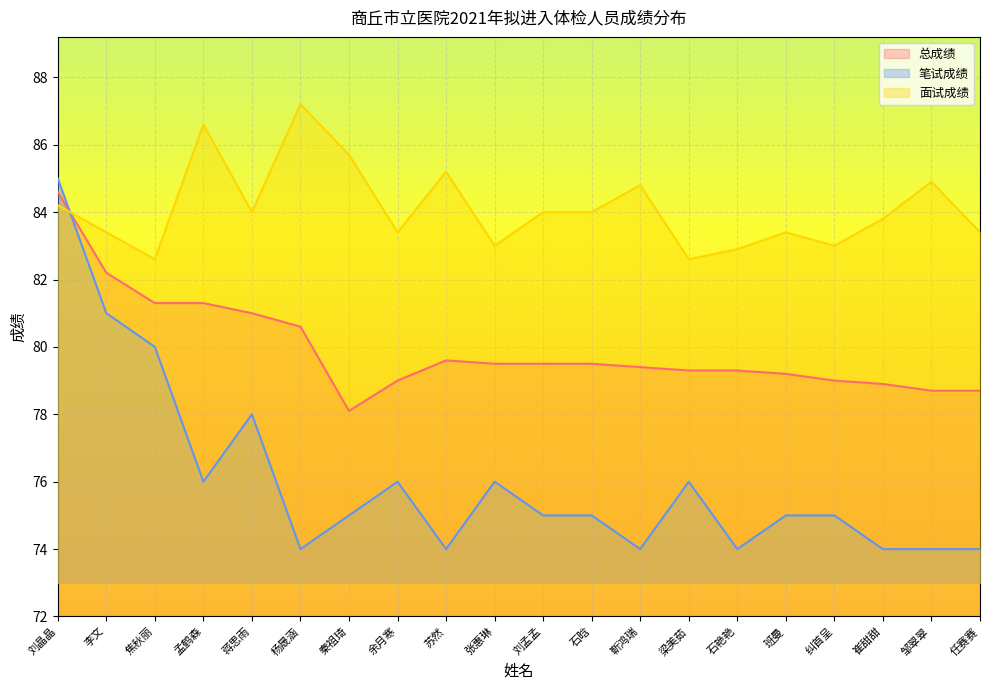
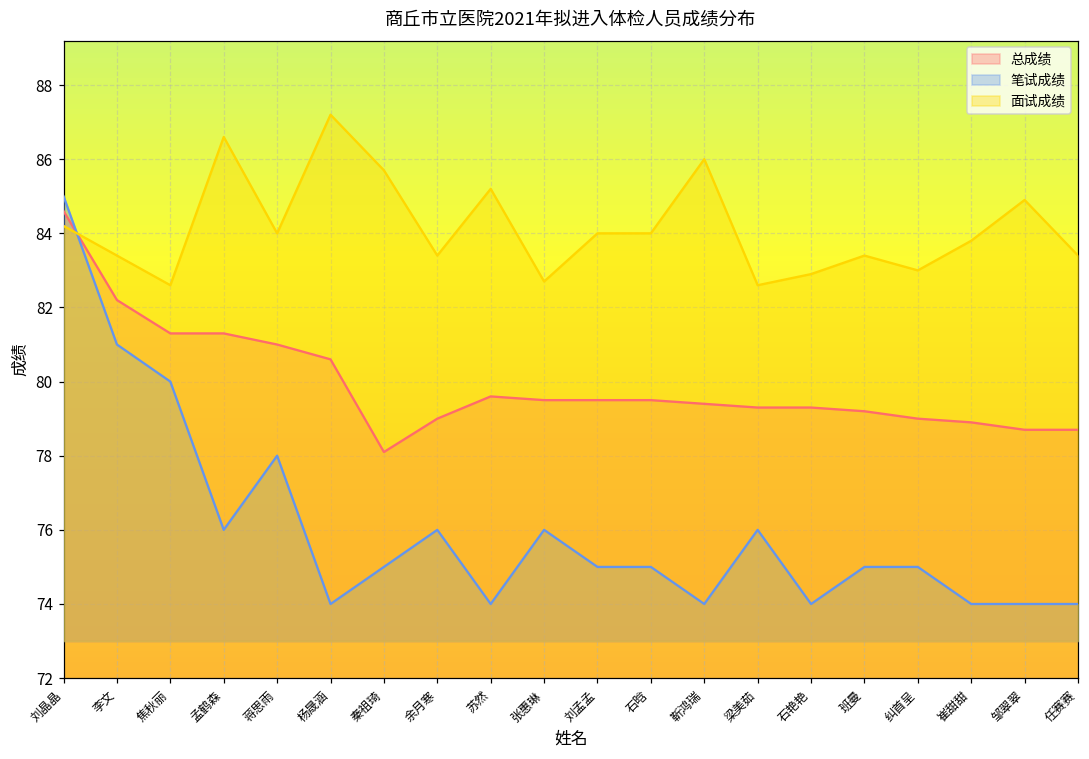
  {
    "总成绩": {
      "刘晶晶": 84.6,
      "李文": 82.2,
      "焦秋丽": 81.3,
      "孟鹤森": 81.3,
      "蒋思雨": 81.0,
      "杨晟涵": 80.6,
      "秦祖琦": 78.1,
      "余月寒": 79.0,
      "苏然": 79.6,
      "张惠琳": 79.5,
      "刘孟孟": 79.5,
      "石晗": 79.5,
      "靳鸿瑞": 79.4,
      "梁美茹": 79.3,
      "石艳艳": 79.3,
      "班曼": 79.2,
      "纠首呈": 79.0,
      "崔甜甜": 78.9,
      "邹翠翠": 78.7,
      "任赛赛": 78.7
    },
    "笔试成绩": {
      "刘晶晶": 85.0,
      "李文": 81.0,
      "焦秋丽": 80.0,
      "孟鹤森": 76.0,
      "蒋思雨": 78.0,
      "杨晟涵": 74.0,
      "秦祖琦": 75.0,
      "余月寒": 76.0,
      "苏然": 74.0,
      "张惠琳": 76.0,
      "刘孟孟": 75.0,
      "石晗": 75.0,
      "靳鸿瑞": 74.0,
      "梁美茹": 76.0,
      "石艳艳": 74.0,
      "班曼": 75.0,
      "纠首呈": 75.0,
      "崔甜甜": 74.0,
      "邹翠翠": 74.0,
      "任赛赛": 74.0
    },
    "面试成绩": {
      "刘晶晶": 84.2,
      "李文": 83.4,
      "焦秋丽": 82.6,
      "孟鹤森": 86.6,
      "蒋思雨": 84.0,
      "杨晟涵": 87.2,
      "秦祖琦": 85.7,
      "余月寒": 83.4,
      "苏然": 85.2,
-     "张惠琳": 83.0,
+     "张惠琳": 82.7,
      "刘孟孟": 84.0,
      "石晗": 84.0,
-     "靳鸿瑞": 84.8,
+     "靳鸿瑞": 86.0,
      "梁美茹": 82.6,
      "石艳艳": 82.9,
      "班曼": 83.4,
      "纠首呈": 83.0,
      "崔甜甜": 83.8,
      "邹翠翠": 84.9,
      "任赛赛": 83.4
    }
  }
